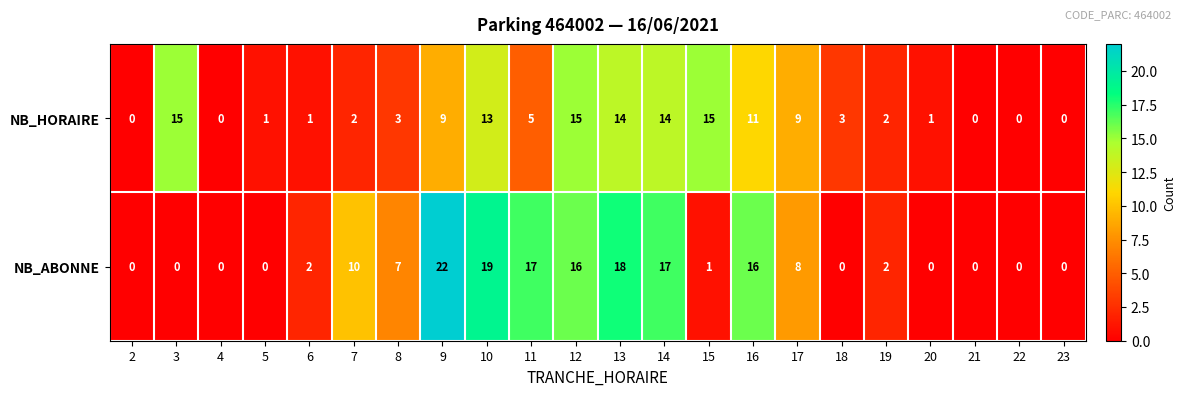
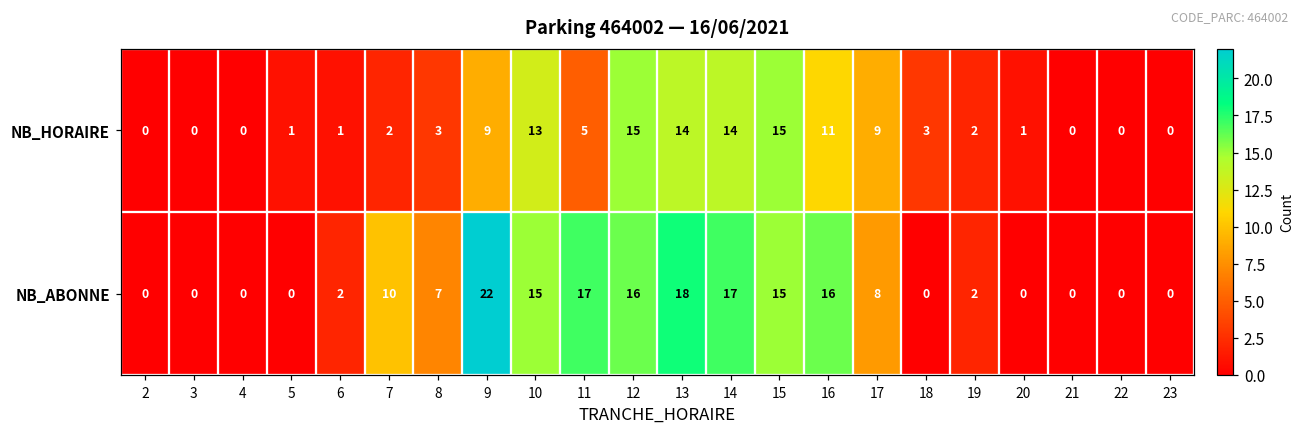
  {
    "NB_HORAIRE": {
      "2": 0,
-     "3": 15,
+     "3": 0,
      "4": 0,
      "5": 1,
      "6": 1,
      "7": 2,
      "8": 3,
      "9": 9,
      "10": 13,
      "11": 5,
      "12": 15,
      "13": 14,
      "14": 14,
      "15": 15,
      "16": 11,
      "17": 9,
      "18": 3,
      "19": 2,
      "20": 1,
      "21": 0,
      "22": 0,
      "23": 0
    },
    "NB_ABONNE": {
      "2": 0,
      "3": 0,
      "4": 0,
      "5": 0,
      "6": 2,
      "7": 10,
      "8": 7,
      "9": 22,
-     "10": 19,
+     "10": 15,
      "11": 17,
      "12": 16,
      "13": 18,
      "14": 17,
-     "15": 1,
+     "15": 15,
      "16": 16,
      "17": 8,
      "18": 0,
      "19": 2,
      "20": 0,
      "21": 0,
      "22": 0,
      "23": 0
    }
  }
